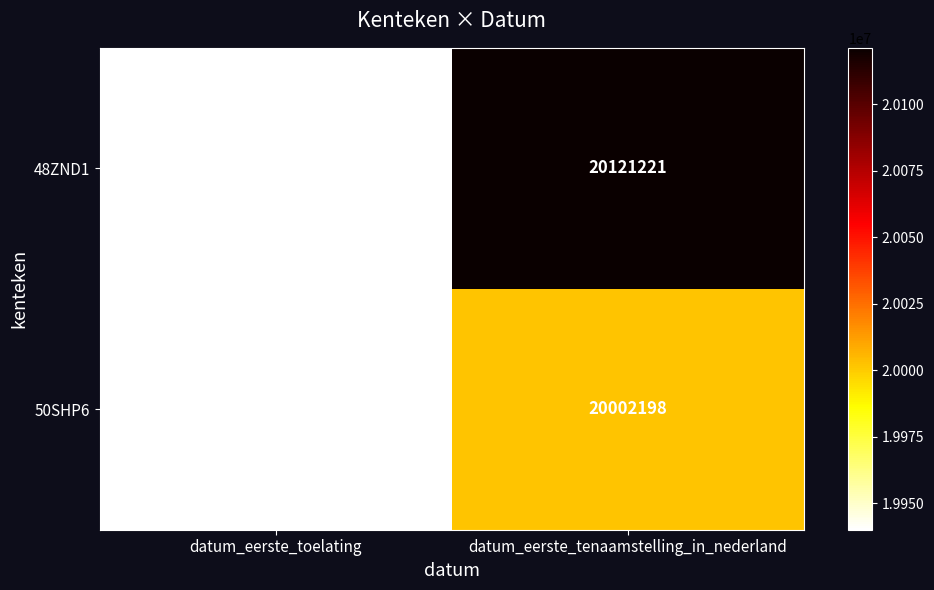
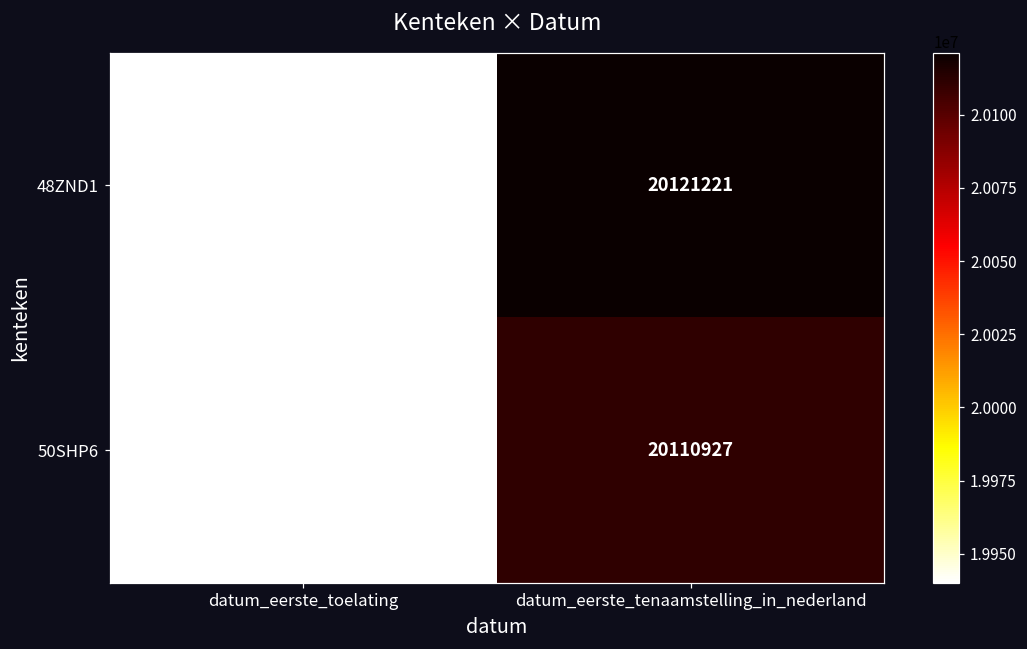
  {
    "48ZND1": {
      "datum_eerste_tenaamstelling_in_nederland": 20121221
    },
    "50SHP6": {
-     "datum_eerste_tenaamstelling_in_nederland": 20002198
+     "datum_eerste_tenaamstelling_in_nederland": 20110927
    }
  }
